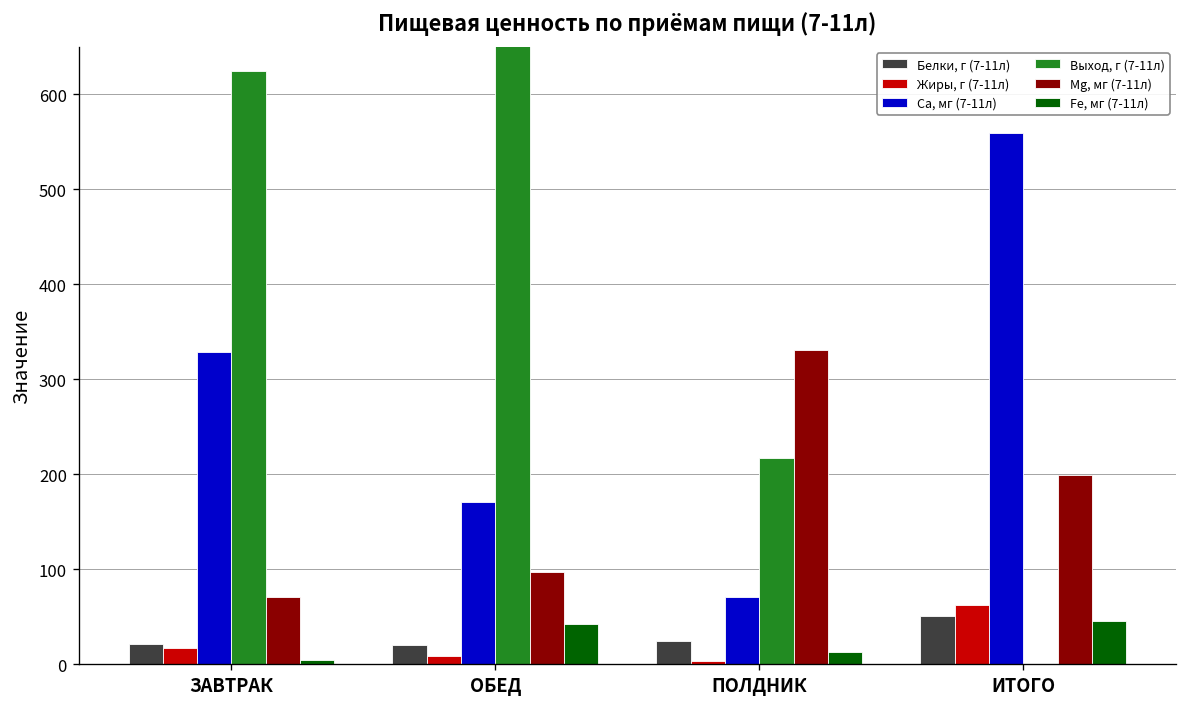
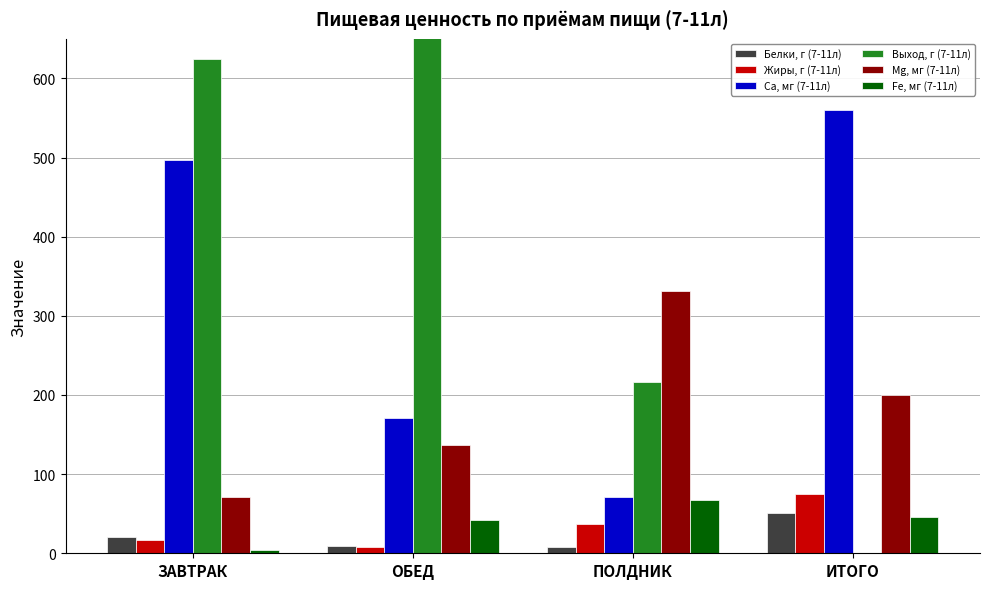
  {
    "Белки, г (7-11л)": {
      "ЗАВТРАК": 20,
-     "ОБЕД": 20,
-     "ПОЛДНИК": 20,
+     "ОБЕД": 10,
+     "ПОЛДНИК": 10,
      "ИТОГО": 50
    },
    "Жиры, г (7-11л)": {
      "ЗАВТРАК": 20,
      "ОБЕД": 10,
-     "ПОЛДНИК": 0,
-     "ИТОГО": 60
+     "ПОЛДНИК": 40,
+     "ИТОГО": 70
    },
    "Ca, мг (7-11л)": {
-     "ЗАВТРАК": 330,
+     "ЗАВТРАК": 500,
      "ОБЕД": 170,
      "ПОЛДНИК": 70,
      "ИТОГО": 560
    },
    "Выход, г (7-11л)": {
      "ЗАВТРАК": 630,
      "ПОЛДНИК": 220,
      "ИТОГО": 0
    },
    "Mg, мг (7-11л)": {
      "ЗАВТРАК": 70,
-     "ОБЕД": 100,
+     "ОБЕД": 140,
      "ПОЛДНИК": 330,
      "ИТОГО": 200
    },
    "Fe, мг (7-11л)": {
      "ЗАВТРАК": 0,
      "ОБЕД": 40,
-     "ПОЛДНИК": 10,
+     "ПОЛДНИК": 70,
      "ИТОГО": 50
    }
  }
